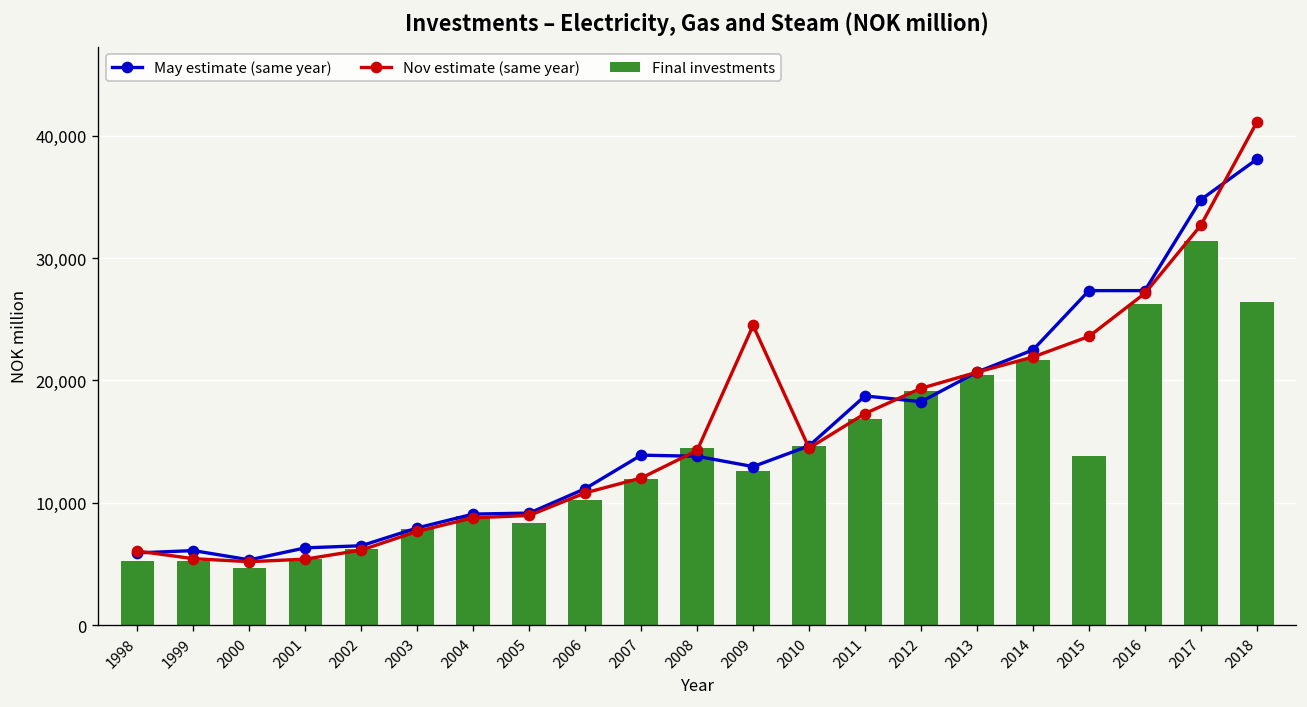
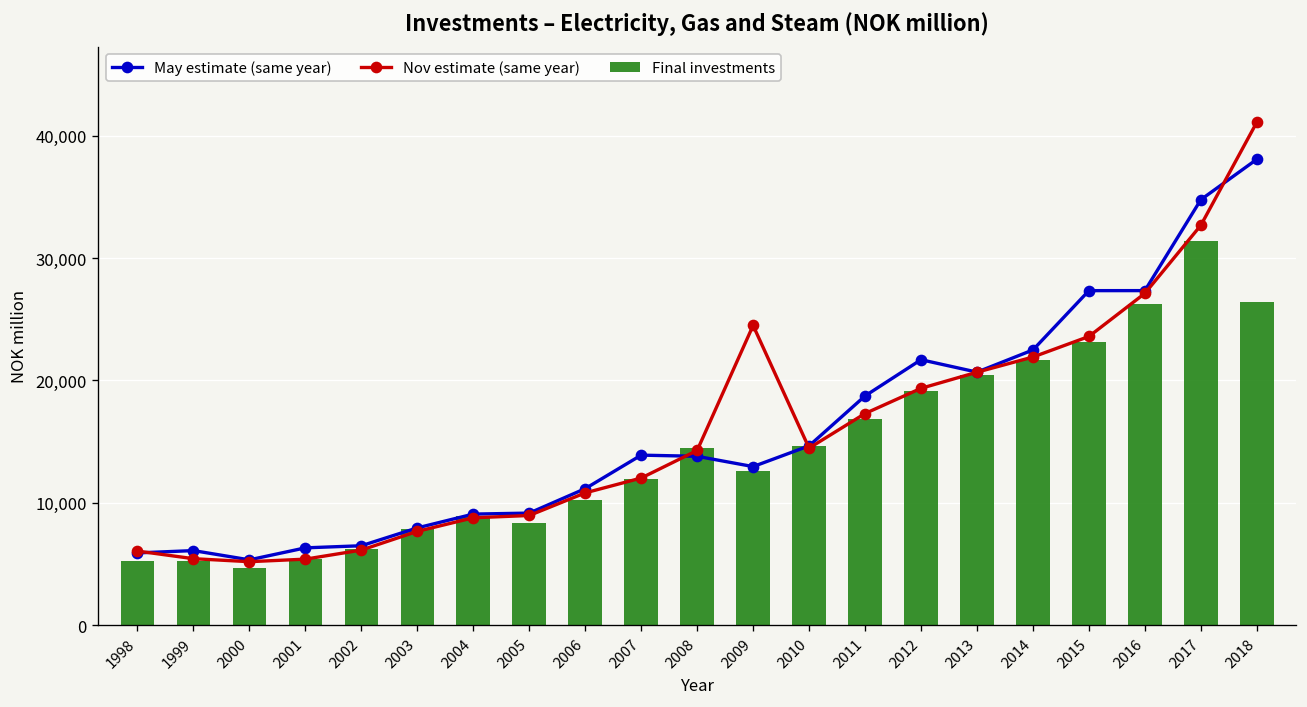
  {
    "Final investments": {
      "1998": "5,200",
      "1999": "5,200",
      "2000": "4,700",
      "2001": "5,400",
      "2002": "6,200",
      "2003": "7,900",
      "2004": "8,900",
      "2005": "8,300",
      "2006": "10,200",
      "2007": "11,900",
      "2008": "14,400",
      "2009": "12,600",
      "2010": "14,600",
      "2011": "16,900",
      "2012": "19,200",
      "2013": "20,400",
      "2014": "21,700",
-     "2015": "13,800",
+     "2015": "23,100",
      "2016": "26,200",
      "2017": "31,400",
      "2018": "26,400"
    },
    "May estimate (same year)": {
      "1999": "6,100",
      "2001": "6,300",
      "2002": "6,500",
      "2003": "7,900",
      "2004": "9,100",
      "2006": "11,200",
      "2007": "13,900",
      "2008": "13,800",
      "2009": "13,000",
      "2011": "18,700",
-     "2012": "18,300",
+     "2012": "21,700",
      "2014": "22,500",
      "2015": "27,300",
      "2017": "34,800",
      "2018": "38,100"
    },
    "Nov estimate (same year)": {
      "1999": "5,400",
      "2001": "5,400",
      "2002": "6,100",
      "2003": "7,700",
      "2004": "8,800",
      "2006": "10,800",
      "2007": "12,000",
      "2008": "14,300",
      "2009": "24,500",
      "2011": "17,300",
      "2012": "19,400",
      "2014": "21,900",
      "2015": "23,600",
      "2017": "32,700",
      "2018": "41,100"
    }
  }
